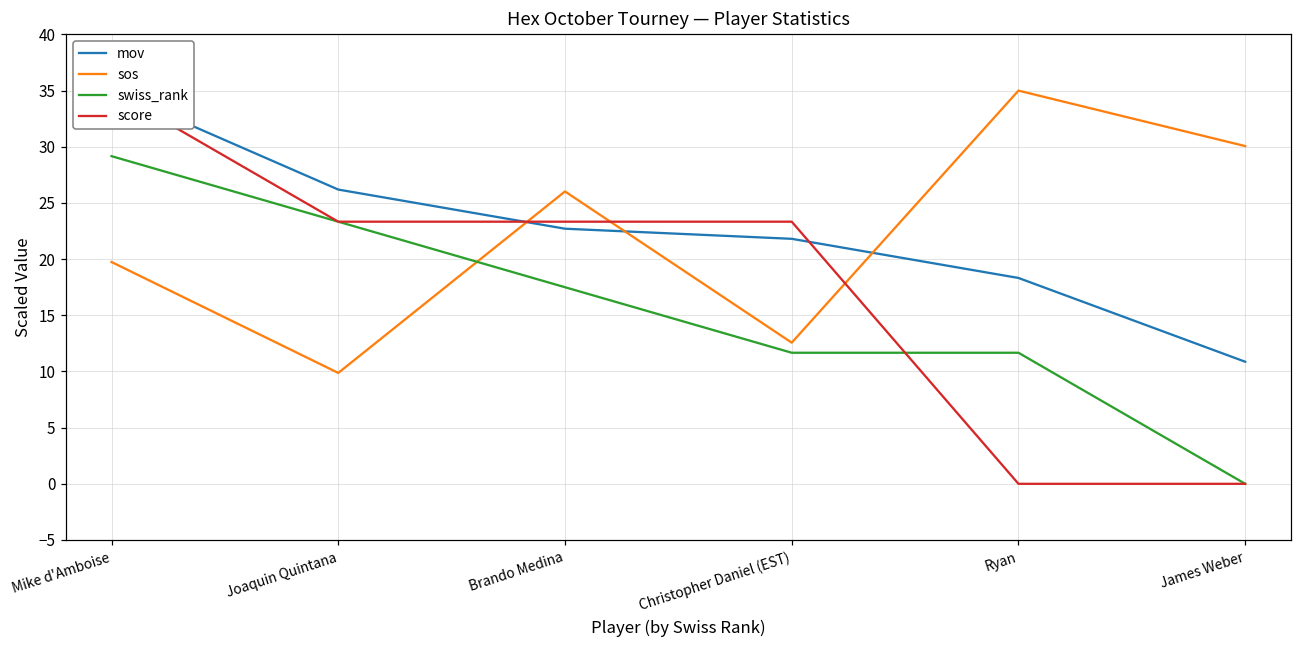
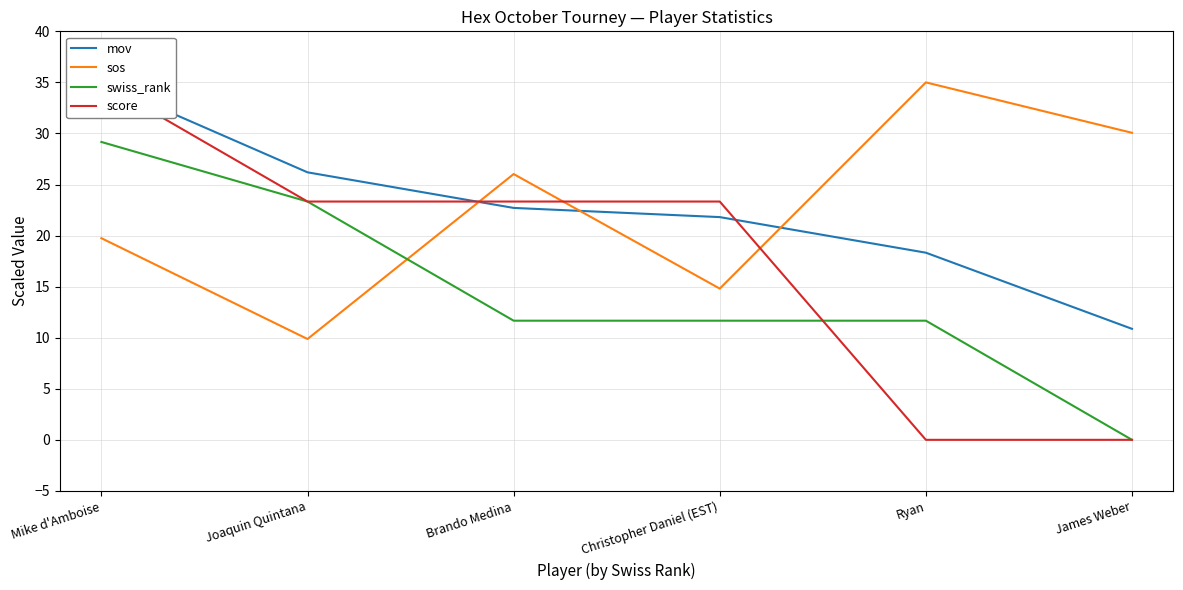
  {
    "mov": {
      "Joaquin Quintana": 26.2,
      "Brando Medina": 22.7,
      "Christopher Daniel (EST)": 21.8,
      "Ryan": 18.3,
      "James Weber": 10.9
    },
    "sos": {
      "Mike d'Amboise": 19.7,
      "Joaquin Quintana": 9.9,
      "Brando Medina": 26.0,
-     "Christopher Daniel (EST)": 12.6,
+     "Christopher Daniel (EST)": 14.8,
      "Ryan": 35.0,
      "James Weber": 30.1
    },
    "swiss_rank": {
      "Mike d'Amboise": 29.2,
-     "Brando Medina": 17.5,
+     "Brando Medina": 11.7,
      "Christopher Daniel (EST)": 11.7,
      "Ryan": 11.7
    },
    "score": {
      "Brando Medina": 23.3,
      "Christopher Daniel (EST)": 23.3,
      "Ryan": 0.0
    }
  }
